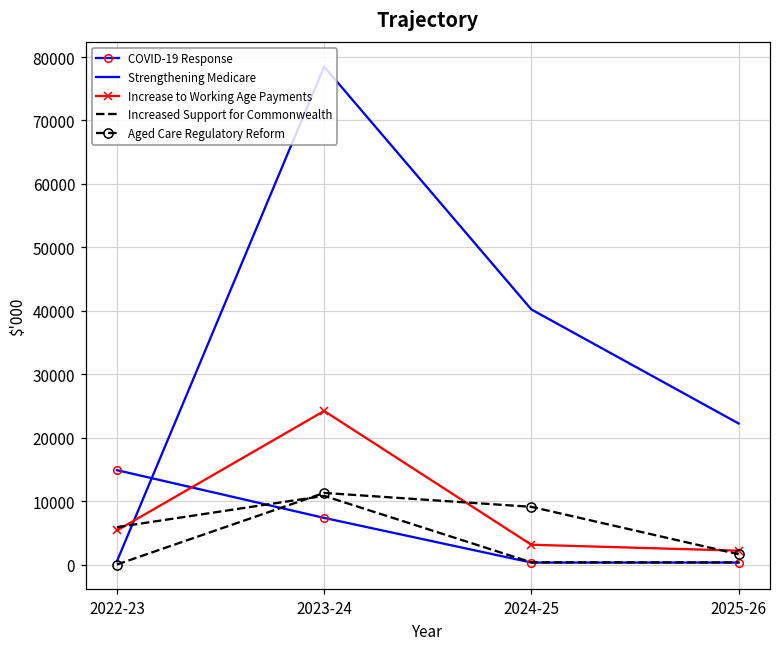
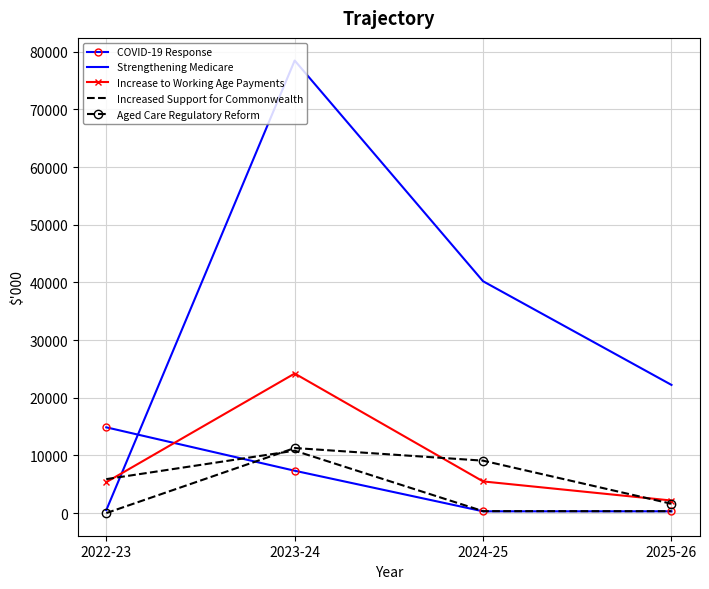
  {
    "Increase to Working Age Payments": {
      "2022-23": 5000,
      "2023-24": 24000,
-     "2024-25": 3000,
+     "2024-25": 5000,
      "2025-26": 2000
    }
  }
